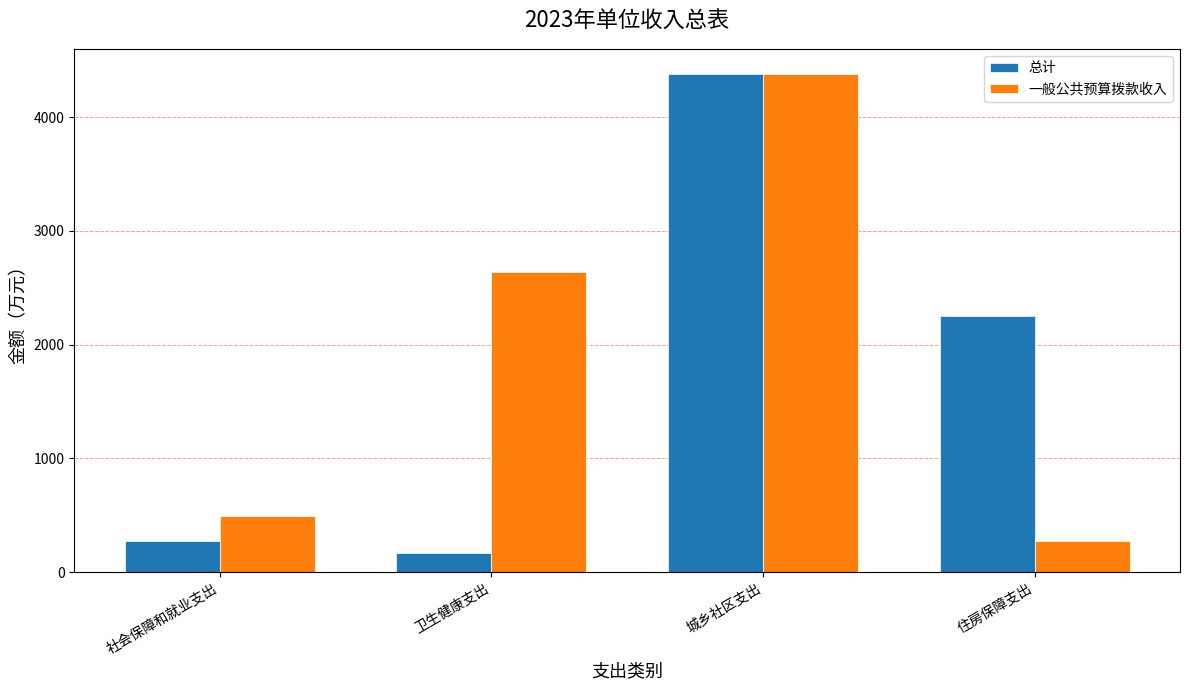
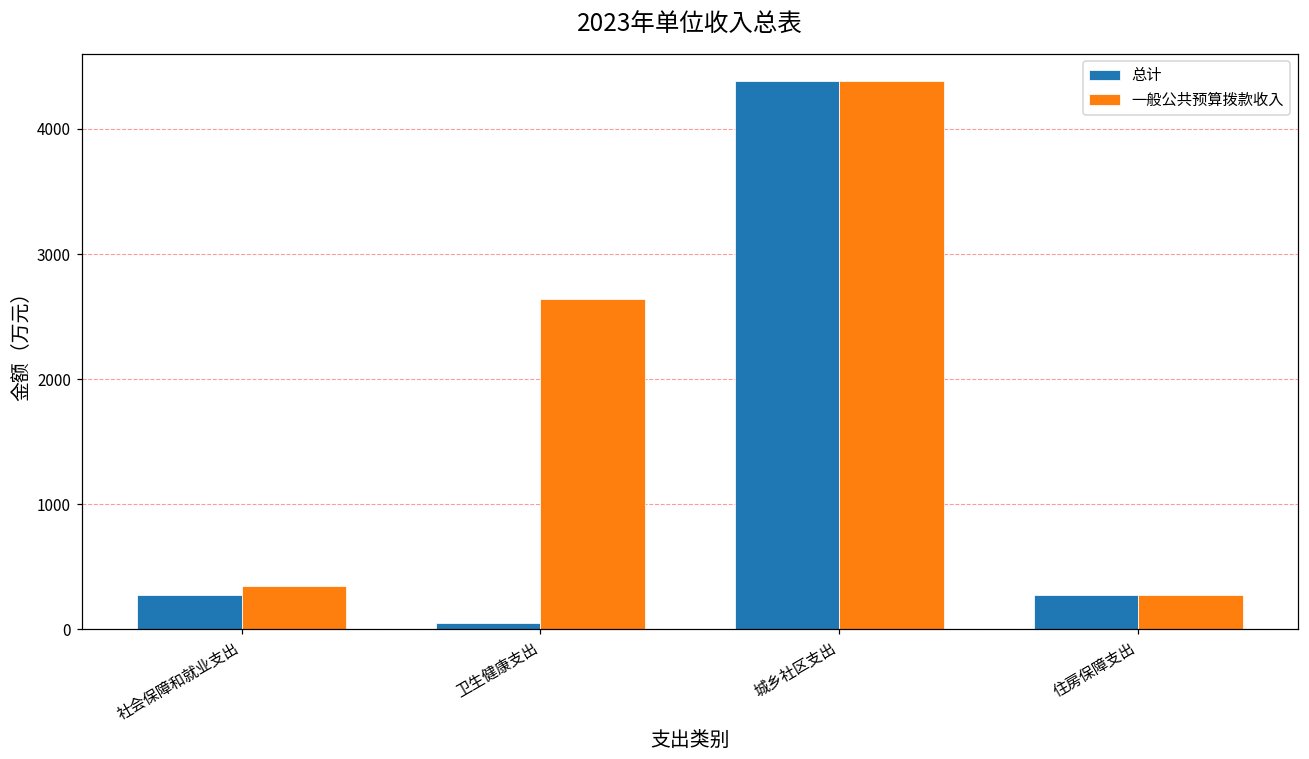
  {
    "总计": {
      "社会保障和就业支出": 270,
-     "卫生健康支出": 170,
+     "卫生健康支出": 50,
      "城乡社区支出": 4380,
-     "住房保障支出": 2250
+     "住房保障支出": 280
    },
    "一般公共预算拨款收入": {
-     "社会保障和就业支出": 490,
+     "社会保障和就业支出": 350,
      "卫生健康支出": 2640,
      "城乡社区支出": 4380,
      "住房保障支出": 280
    }
  }
